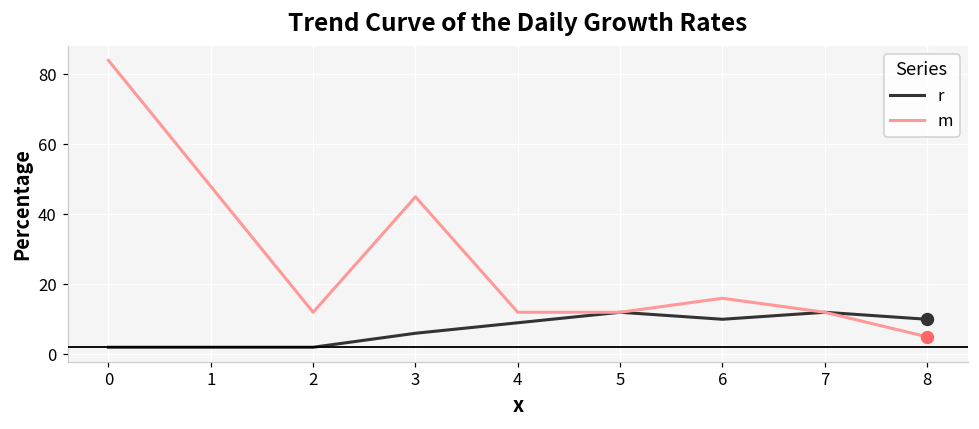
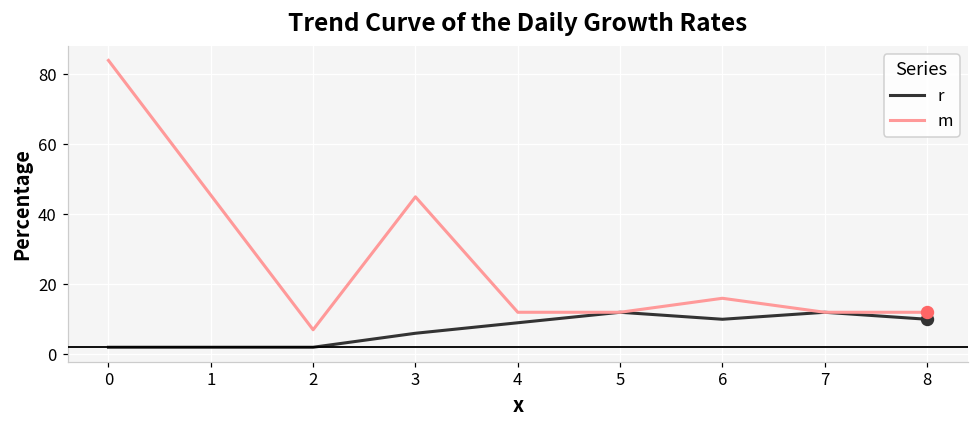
  {
    "m": {
      "0": 84,
-     "2": 12,
+     "2": 7,
      "3": 45,
      "4": 12,
      "6": 16,
-     "8": 5
+     "8": 12
    }
  }
